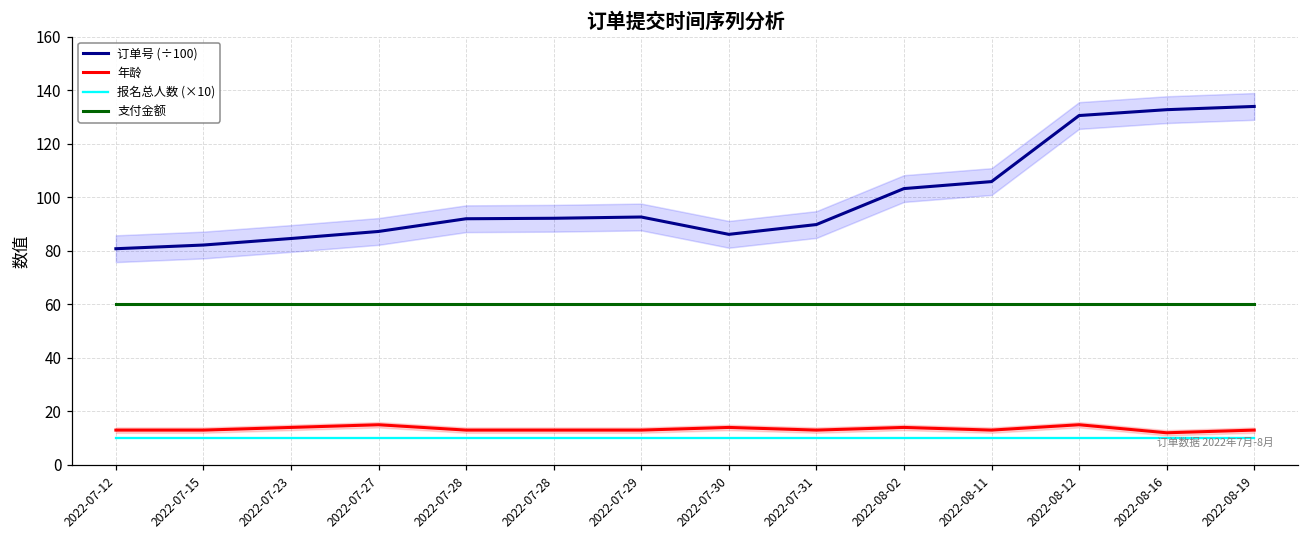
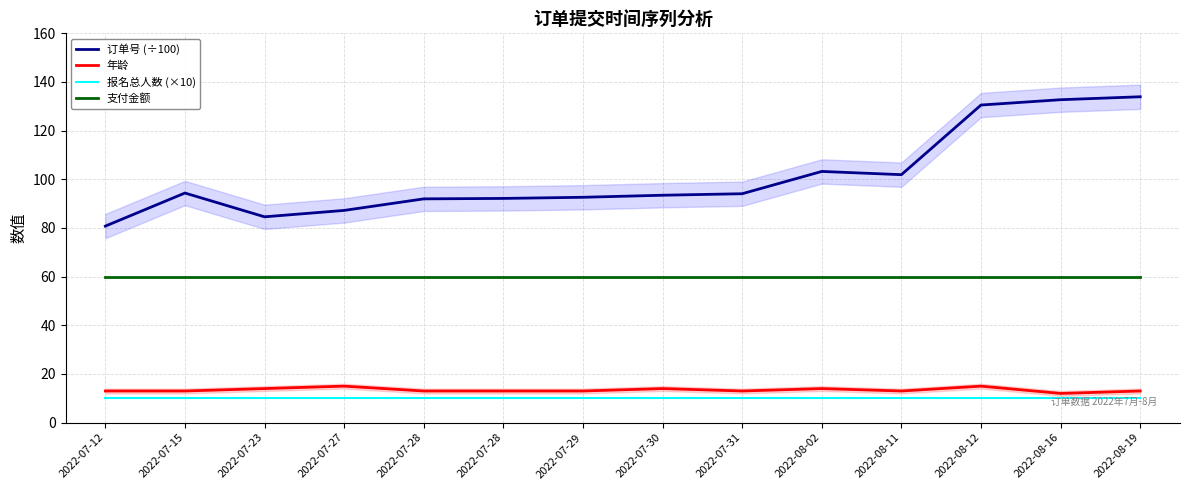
  {
    "订单号 (÷100)": {
      "2022-07-12": 81,
-     "2022-07-15": 82,
+     "2022-07-15": 94,
      "2022-07-23": 85,
      "2022-07-27": 87,
      "2022-07-29": 93,
-     "2022-07-30": 86,
-     "2022-07-31": 90,
+     "2022-07-30": 93,
+     "2022-07-31": 94,
      "2022-08-02": 103,
-     "2022-08-11": 106,
+     "2022-08-11": 102,
      "2022-08-12": 131,
      "2022-08-16": 133,
      "2022-08-19": 134
    },
    "报名总人数 (×10)": {
      "2022-07-12": 10,
      "2022-07-15": 10,
      "2022-07-23": 10,
      "2022-07-27": 10,
      "2022-07-29": 10,
      "2022-07-30": 10,
      "2022-07-31": 10,
      "2022-08-02": 10,
      "2022-08-11": 10,
      "2022-08-12": 10
    },
    "支付金额": {
      "2022-07-12": 60,
      "2022-07-15": 60,
      "2022-07-23": 60,
      "2022-07-27": 60,
      "2022-07-29": 60,
      "2022-07-30": 60,
      "2022-07-31": 60,
      "2022-08-02": 60,
      "2022-08-11": 60,
      "2022-08-12": 60,
      "2022-08-16": 60,
      "2022-08-19": 60
    }
  }
